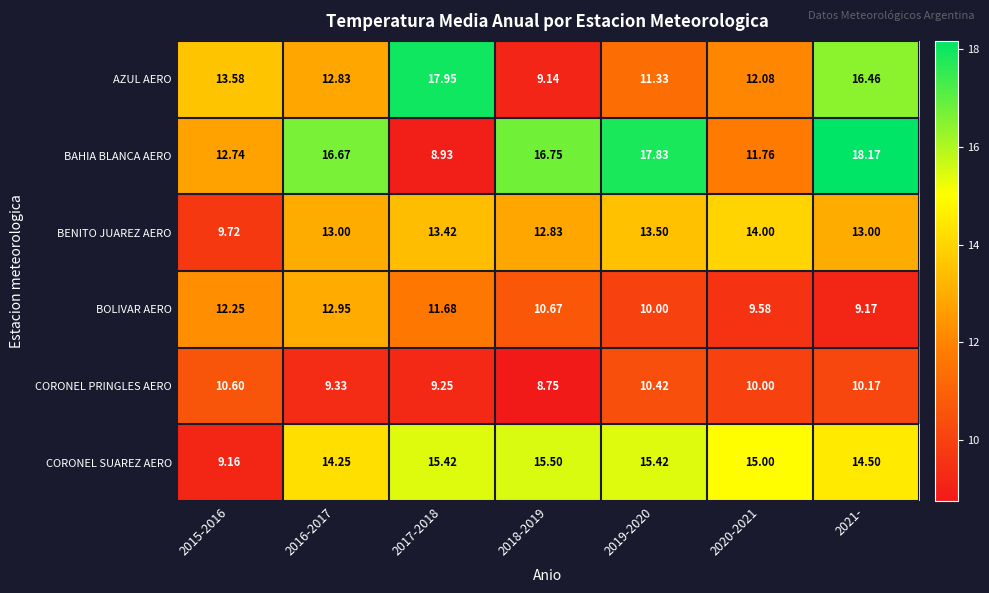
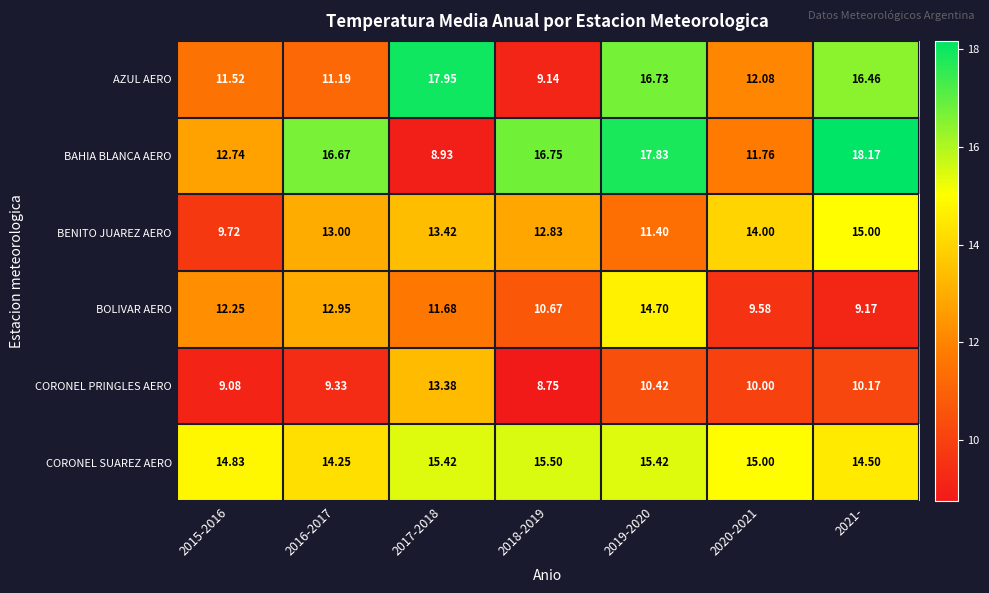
  {
    "AZUL AERO": {
-     "2015-2016": 13.58,
-     "2016-2017": 12.83,
+     "2015-2016": 11.52,
+     "2016-2017": 11.19,
      "2017-2018": 17.95,
      "2018-2019": 9.14,
-     "2019-2020": 11.33,
+     "2019-2020": 16.73,
      "2020-2021": 12.08,
      "2021-": 16.46
    },
    "BAHIA BLANCA AERO": {
      "2015-2016": 12.74,
      "2016-2017": 16.67,
      "2017-2018": 8.93,
      "2018-2019": 16.75,
      "2019-2020": 17.83,
      "2020-2021": 11.76,
      "2021-": 18.17
    },
    "BENITO JUAREZ AERO": {
      "2015-2016": 9.72,
      "2016-2017": 13.00,
      "2017-2018": 13.42,
      "2018-2019": 12.83,
-     "2019-2020": 13.50,
+     "2019-2020": 11.40,
      "2020-2021": 14.00,
-     "2021-": 13.00
+     "2021-": 15.00
    },
    "BOLIVAR AERO": {
      "2015-2016": 12.25,
      "2016-2017": 12.95,
      "2017-2018": 11.68,
      "2018-2019": 10.67,
-     "2019-2020": 10.00,
+     "2019-2020": 14.70,
      "2020-2021": 9.58,
      "2021-": 9.17
    },
    "CORONEL PRINGLES AERO": {
-     "2015-2016": 10.60,
+     "2015-2016": 9.08,
      "2016-2017": 9.33,
-     "2017-2018": 9.25,
+     "2017-2018": 13.38,
      "2018-2019": 8.75,
      "2019-2020": 10.42,
      "2020-2021": 10.00,
      "2021-": 10.17
    },
    "CORONEL SUAREZ AERO": {
-     "2015-2016": 9.16,
+     "2015-2016": 14.83,
      "2016-2017": 14.25,
      "2017-2018": 15.42,
      "2018-2019": 15.50,
      "2019-2020": 15.42,
      "2020-2021": 15.00,
      "2021-": 14.50
    }
  }
